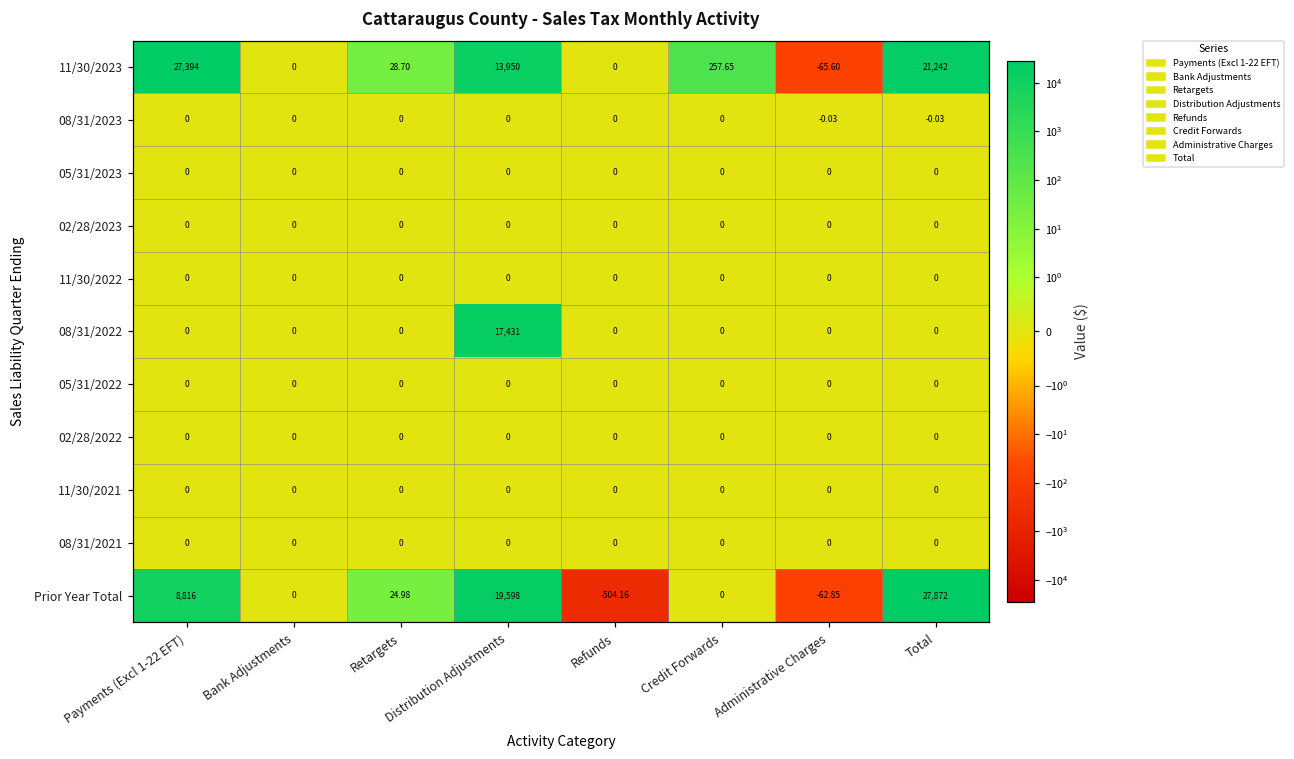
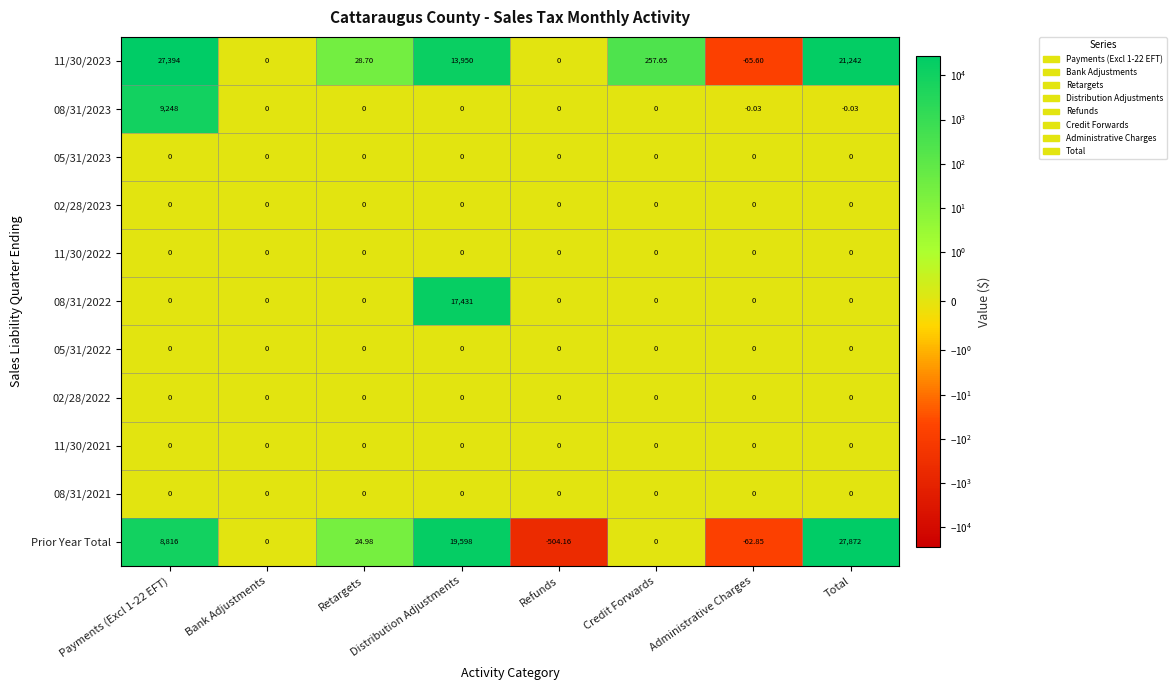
  {
    "11/30/2023": {
      "Payments (Excl 1-22 EFT)": "27,394",
      "Bank Adjustments": "0",
      "Retargets": "28.70",
      "Distribution Adjustments": "13,950",
      "Refunds": "0",
      "Credit Forwards": "257.65",
      "Administrative Charges": "-65.60",
      "Total": "21,242"
    },
    "08/31/2023": {
-     "Payments (Excl 1-22 EFT)": "0",
+     "Payments (Excl 1-22 EFT)": "9,248",
      "Bank Adjustments": "0",
      "Retargets": "0",
      "Distribution Adjustments": "0",
      "Refunds": "0",
      "Credit Forwards": "0",
      "Administrative Charges": "-0.03",
      "Total": "-0.03"
    },
    "05/31/2023": {
      "Payments (Excl 1-22 EFT)": "0",
      "Bank Adjustments": "0",
      "Retargets": "0",
      "Distribution Adjustments": "0",
      "Refunds": "0",
      "Credit Forwards": "0",
      "Administrative Charges": "0",
      "Total": "0"
    },
    "02/28/2023": {
      "Payments (Excl 1-22 EFT)": "0",
      "Bank Adjustments": "0",
      "Retargets": "0",
      "Distribution Adjustments": "0",
      "Refunds": "0",
      "Credit Forwards": "0",
      "Administrative Charges": "0",
      "Total": "0"
    },
    "11/30/2022": {
      "Payments (Excl 1-22 EFT)": "0",
      "Bank Adjustments": "0",
      "Retargets": "0",
      "Distribution Adjustments": "0",
      "Refunds": "0",
      "Credit Forwards": "0",
      "Administrative Charges": "0",
      "Total": "0"
    },
    "08/31/2022": {
      "Payments (Excl 1-22 EFT)": "0",
      "Bank Adjustments": "0",
      "Retargets": "0",
      "Distribution Adjustments": "17,431",
      "Refunds": "0",
      "Credit Forwards": "0",
      "Administrative Charges": "0",
      "Total": "0"
    },
    "05/31/2022": {
      "Payments (Excl 1-22 EFT)": "0",
      "Bank Adjustments": "0",
      "Retargets": "0",
      "Distribution Adjustments": "0",
      "Refunds": "0",
      "Credit Forwards": "0",
      "Administrative Charges": "0",
      "Total": "0"
    },
    "02/28/2022": {
      "Payments (Excl 1-22 EFT)": "0",
      "Bank Adjustments": "0",
      "Retargets": "0",
      "Distribution Adjustments": "0",
      "Refunds": "0",
      "Credit Forwards": "0",
      "Administrative Charges": "0",
      "Total": "0"
    },
    "11/30/2021": {
      "Payments (Excl 1-22 EFT)": "0",
      "Bank Adjustments": "0",
      "Retargets": "0",
      "Distribution Adjustments": "0",
      "Refunds": "0",
      "Credit Forwards": "0",
      "Administrative Charges": "0",
      "Total": "0"
    },
    "08/31/2021": {
      "Payments (Excl 1-22 EFT)": "0",
      "Bank Adjustments": "0",
      "Retargets": "0",
      "Distribution Adjustments": "0",
      "Refunds": "0",
      "Credit Forwards": "0",
      "Administrative Charges": "0",
      "Total": "0"
    },
    "Prior Year Total": {
      "Payments (Excl 1-22 EFT)": "8,816",
      "Bank Adjustments": "0",
      "Retargets": "24.98",
      "Distribution Adjustments": "19,598",
      "Refunds": "-504.16",
      "Credit Forwards": "0",
      "Administrative Charges": "-62.85",
      "Total": "27,872"
    }
  }
